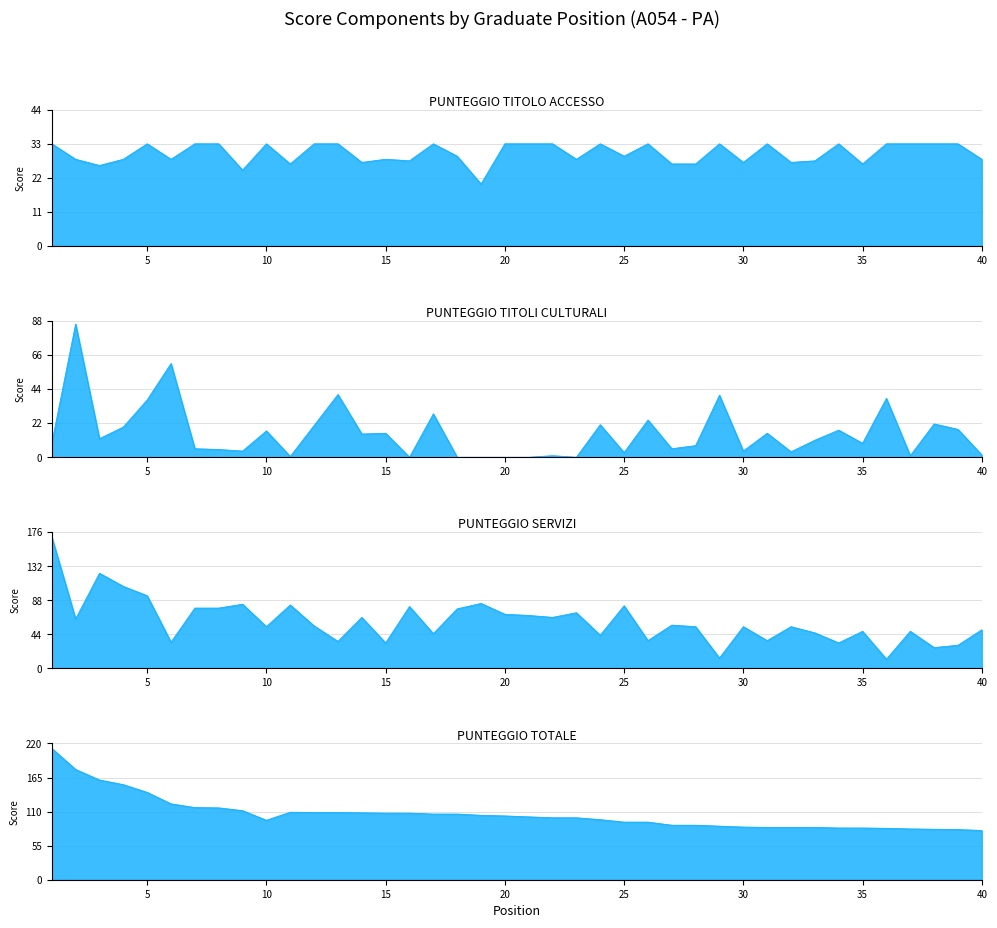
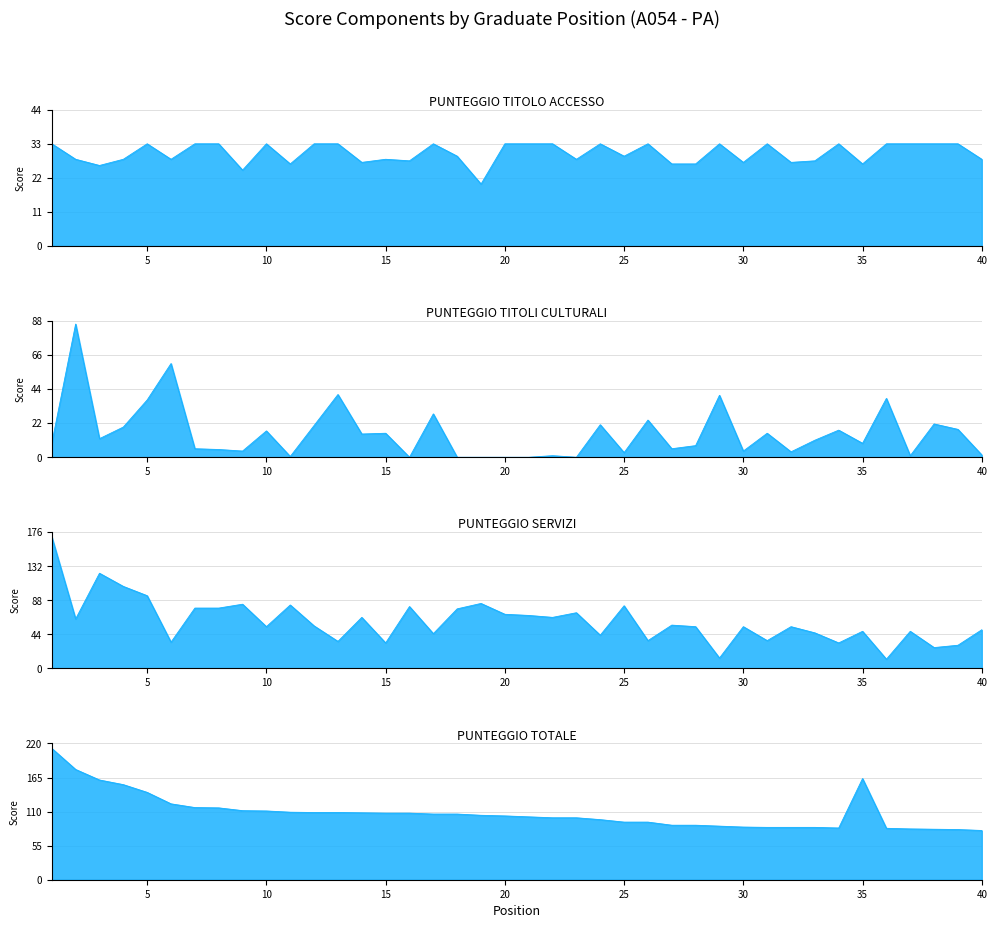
  {
    "PUNTEGGIO TITOLO ACCESSO": {
      "5": 33,
      "10": 33,
      "15": 28,
      "20": 33,
      "25": 29,
      "30": 27,
      "35": 27,
      "40": 28
    },
    "PUNTEGGIO TITOLI CULTURALI": {
      "5": 37,
      "10": 17,
      "15": 16,
      "20": 0,
      "25": 3,
      "30": 4,
      "35": 9,
      "40": 2
    },
    "PUNTEGGIO SERVIZI": {
      "5": 90,
      "10": 50,
      "15": 30,
      "20": 70,
      "25": 80,
      "30": 50,
      "35": 50,
      "40": 50
    },
    "PUNTEGGIO TOTALE": {
      "5": 140,
-     "10": 100,
+     "10": 110,
      "15": 110,
      "20": 100,
      "25": 90,
      "30": 90,
-     "35": 80,
+     "35": 160,
      "40": 80
    }
  }
